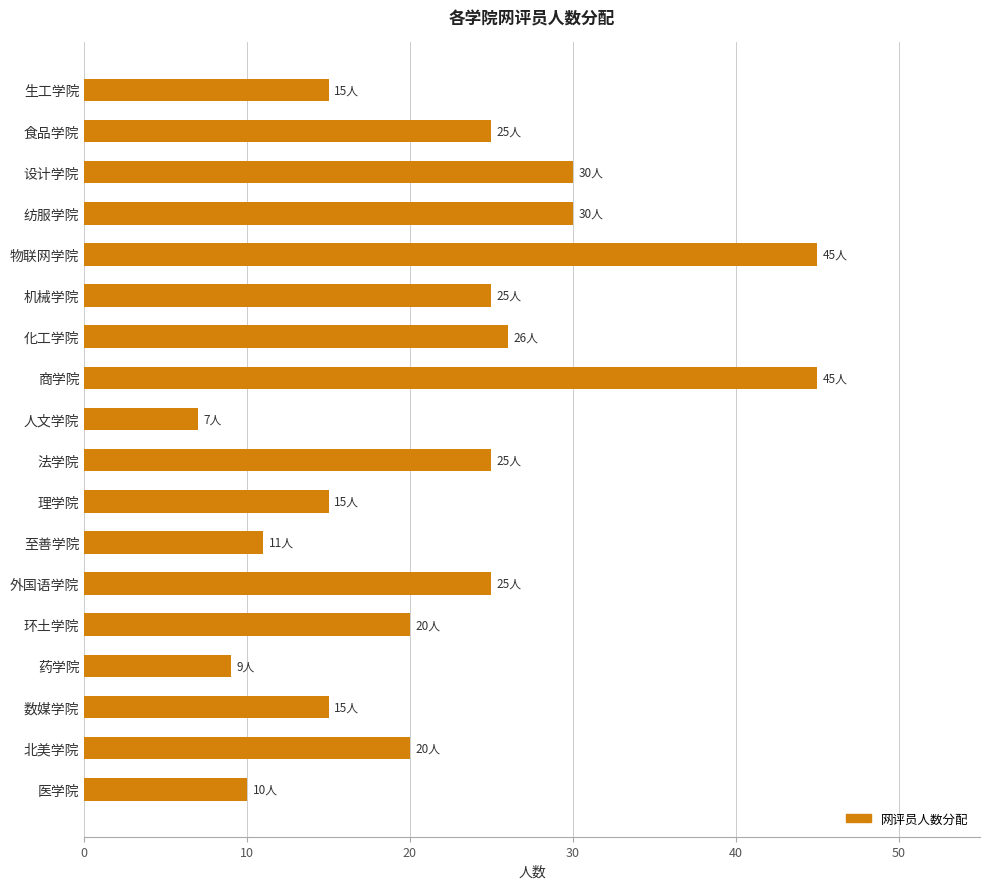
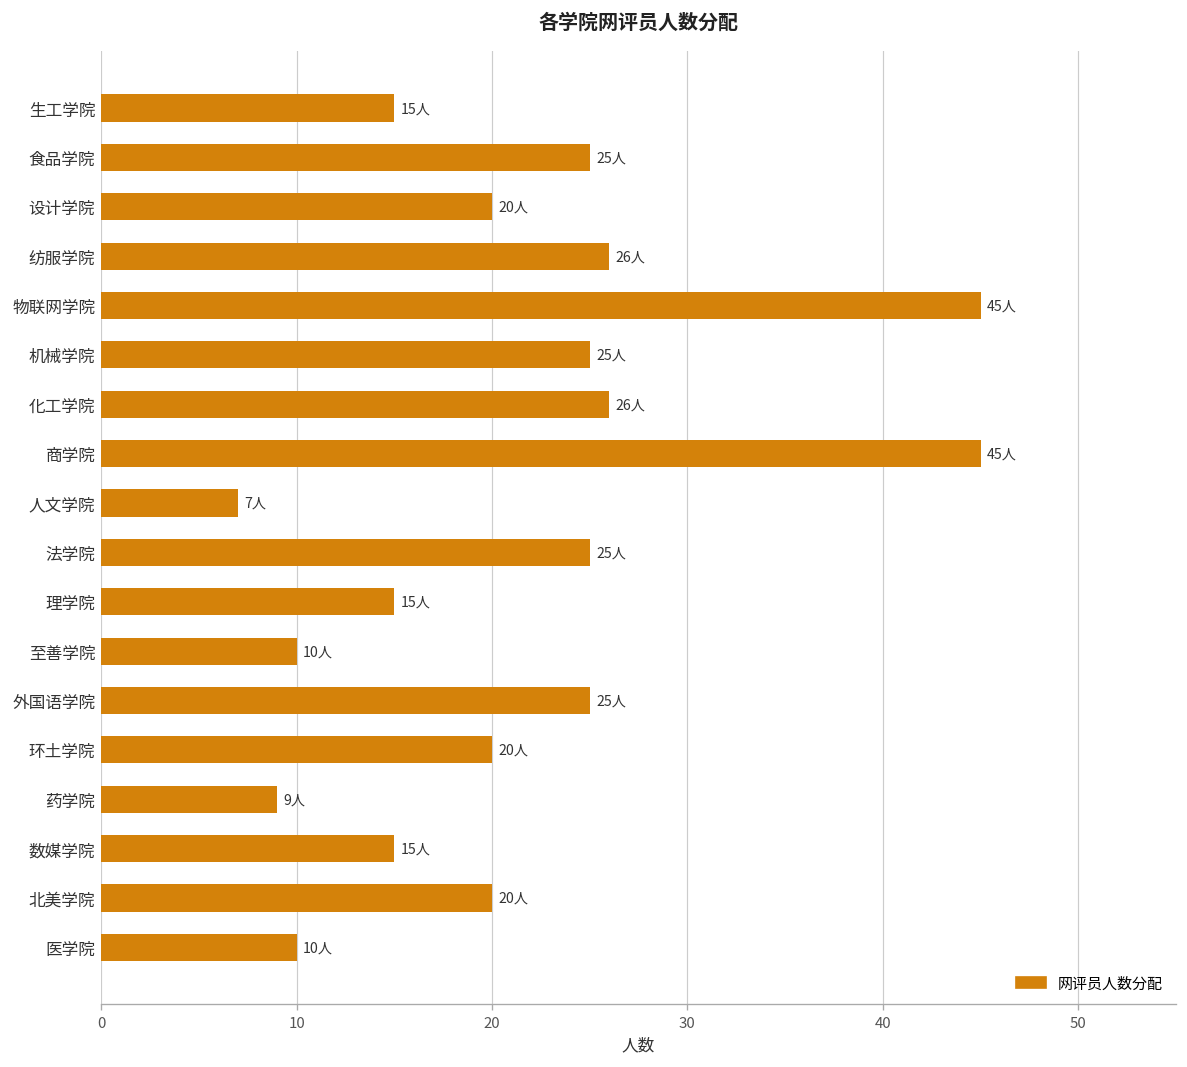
  {
    "生工学院": "15人",
    "食品学院": "25人",
-   "设计学院": "30人",
-   "纺服学院": "30人",
+   "设计学院": "20人",
+   "纺服学院": "26人",
    "物联网学院": "45人",
    "机械学院": "25人",
    "化工学院": "26人",
    "商学院": "45人",
    "人文学院": "7人",
    "法学院": "25人",
    "理学院": "15人",
-   "至善学院": "11人",
+   "至善学院": "10人",
    "外国语学院": "25人",
    "环土学院": "20人",
    "药学院": "9人",
    "数媒学院": "15人",
    "北美学院": "20人",
    "医学院": "10人"
  }
